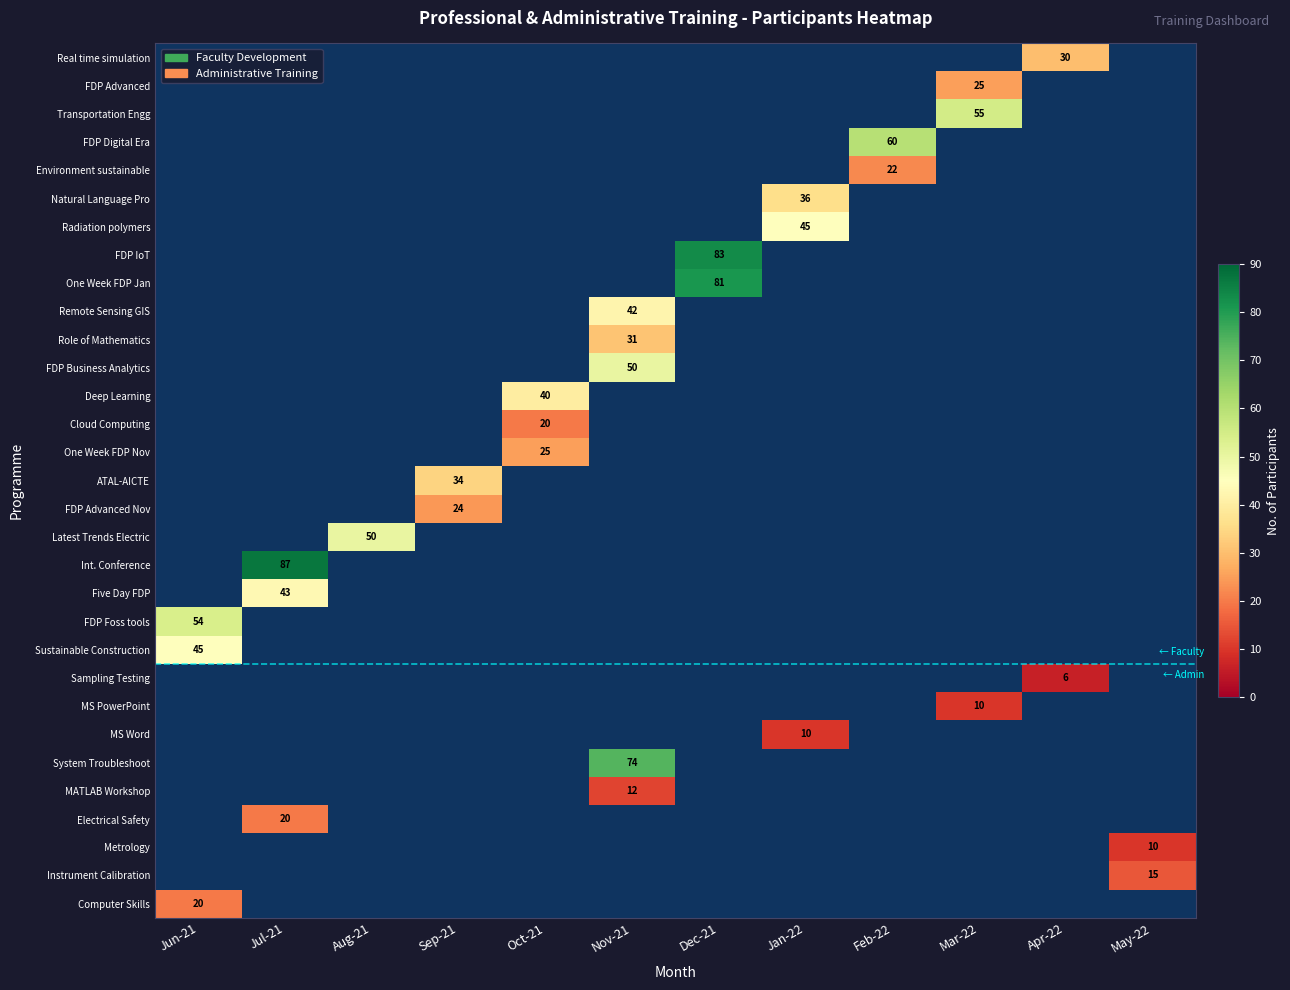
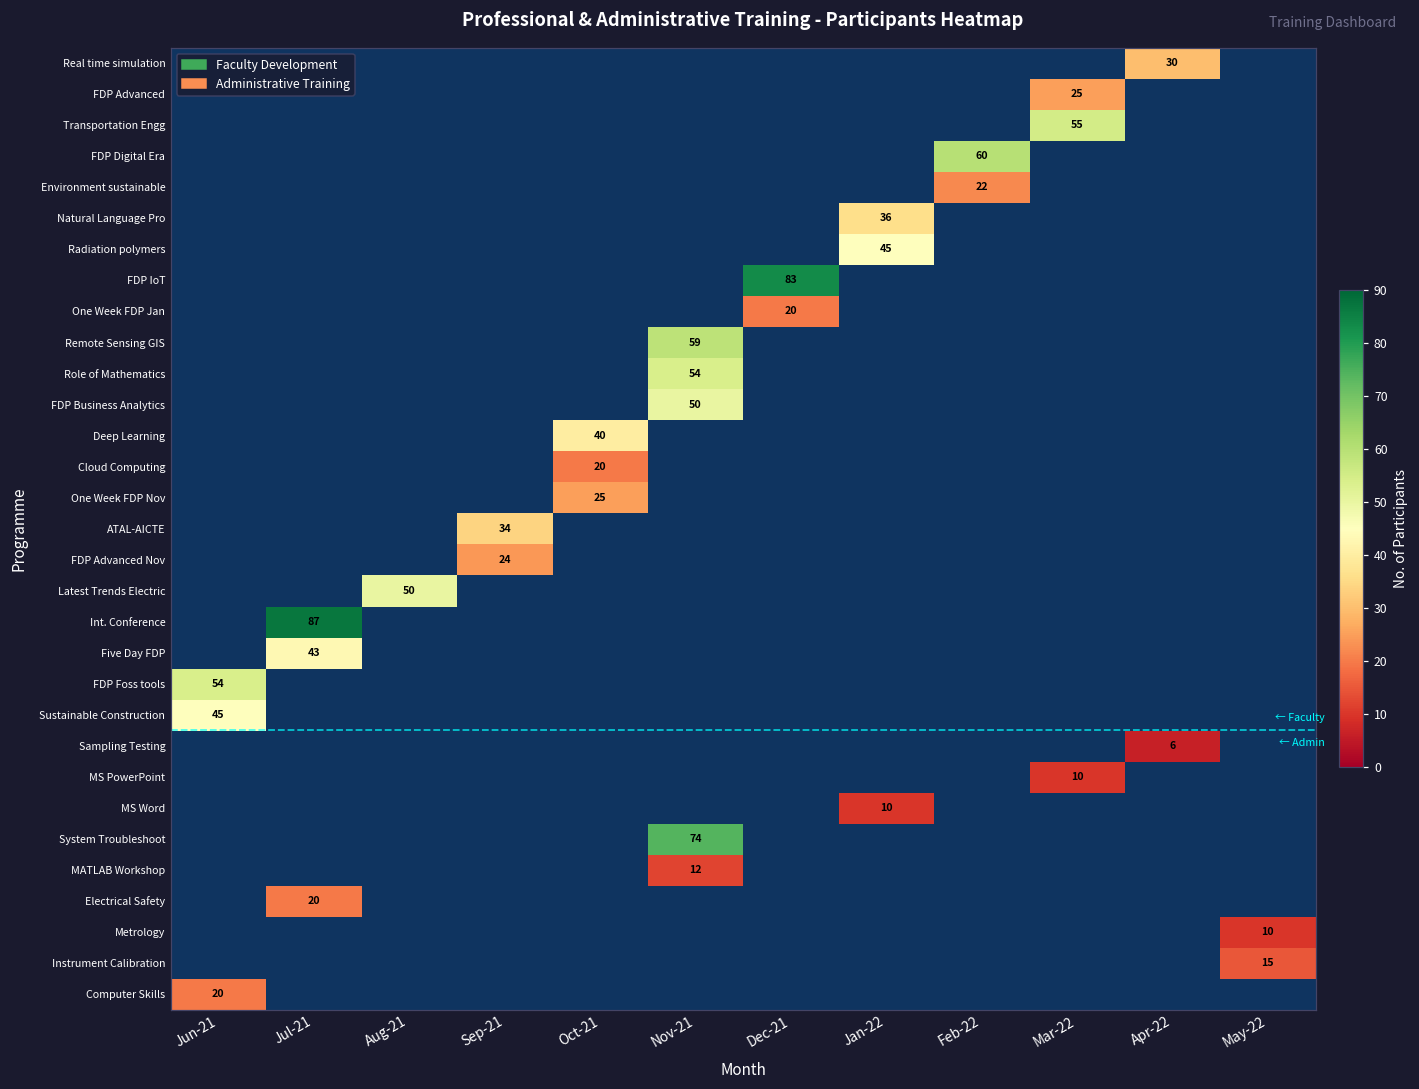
  {
    "Real time simulation": {
      "Apr-22": 30
    },
    "FDP Advanced": {
      "Mar-22": 25
    },
    "Transportation Engg": {
      "Mar-22": 55
    },
    "FDP Digital Era": {
      "Feb-22": 60
    },
    "Environment sustainable": {
      "Feb-22": 22
    },
    "Natural Language Pro": {
      "Jan-22": 36
    },
    "Radiation polymers": {
      "Jan-22": 45
    },
    "FDP IoT": {
      "Dec-21": 83
    },
    "One Week FDP Jan": {
-     "Dec-21": 81
+     "Dec-21": 20
    },
    "Remote Sensing GIS": {
-     "Nov-21": 42
+     "Nov-21": 59
    },
    "Role of Mathematics": {
-     "Nov-21": 31
+     "Nov-21": 54
    },
    "FDP Business Analytics": {
      "Nov-21": 50
    },
    "Deep Learning": {
      "Oct-21": 40
    },
    "Cloud Computing": {
      "Oct-21": 20
    },
    "One Week FDP Nov": {
      "Oct-21": 25
    },
    "ATAL-AICTE": {
      "Sep-21": 34
    },
    "FDP Advanced Nov": {
      "Sep-21": 24
    },
    "Latest Trends Electric": {
      "Aug-21": 50
    },
    "Int. Conference": {
      "Jul-21": 87
    },
    "Five Day FDP": {
      "Jul-21": 43
    },
    "FDP Foss tools": {
      "Jun-21": 54
    },
    "Sustainable Construction": {
      "Jun-21": 45
    },
    "Sampling Testing": {
      "Apr-22": 6
    },
    "MS PowerPoint": {
      "Mar-22": 10
    },
    "MS Word": {
      "Jan-22": 10
    },
    "System Troubleshoot": {
      "Nov-21": 74
    },
    "MATLAB Workshop": {
      "Nov-21": 12
    },
    "Electrical Safety": {
      "Jul-21": 20
    },
    "Metrology": {
      "May-22": 10
    },
    "Instrument Calibration": {
      "May-22": 15
    },
    "Computer Skills": {
      "Jun-21": 20
    }
  }
